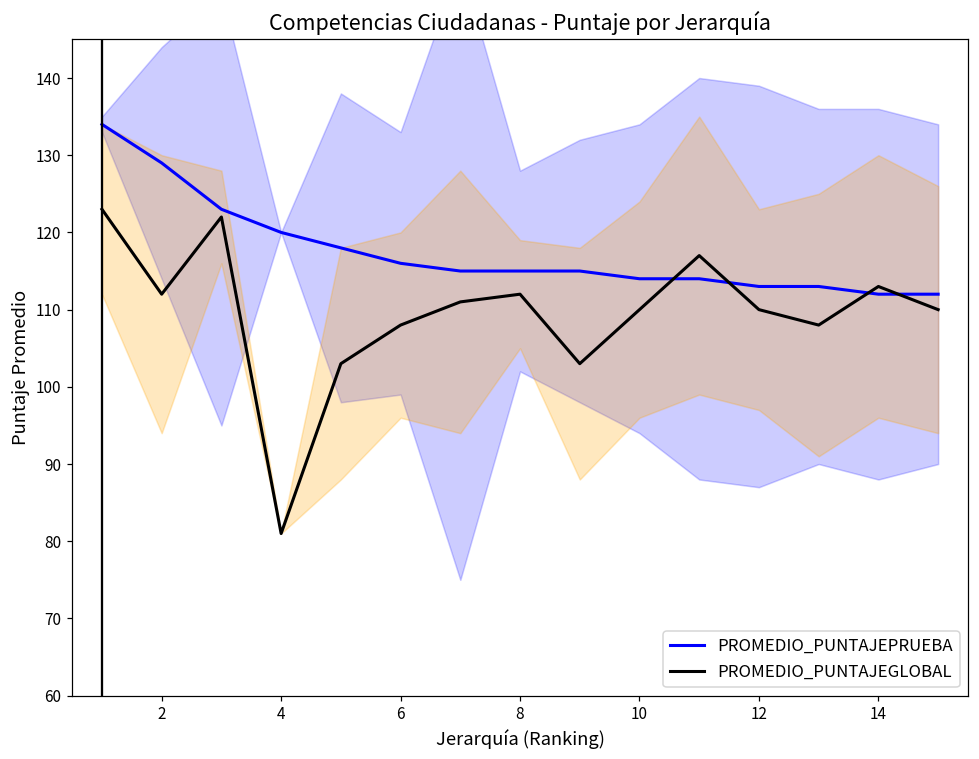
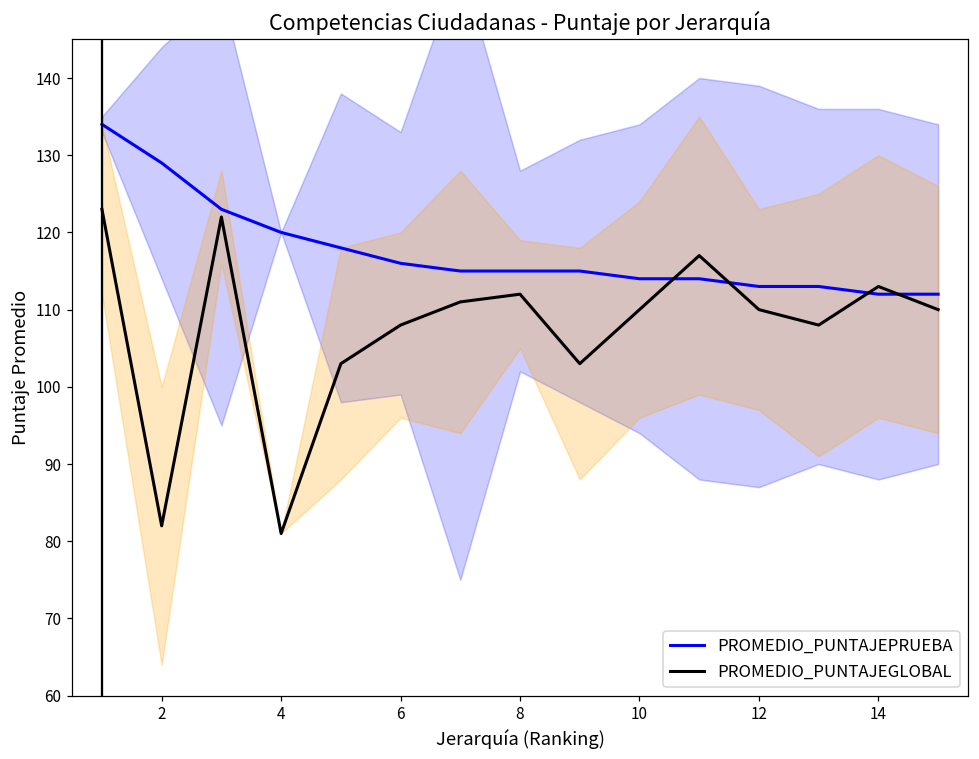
  {
    "PROMEDIO_PUNTAJEGLOBAL": {
-     "2": 112,
+     "2": 82,
      "6": 108,
      "8": 112,
      "10": 110,
      "12": 110,
      "14": 113
    }
  }
